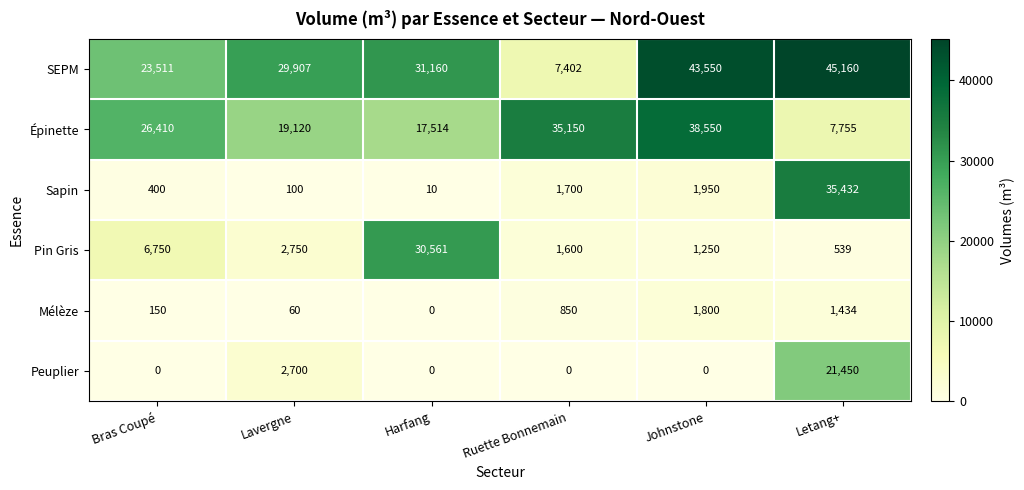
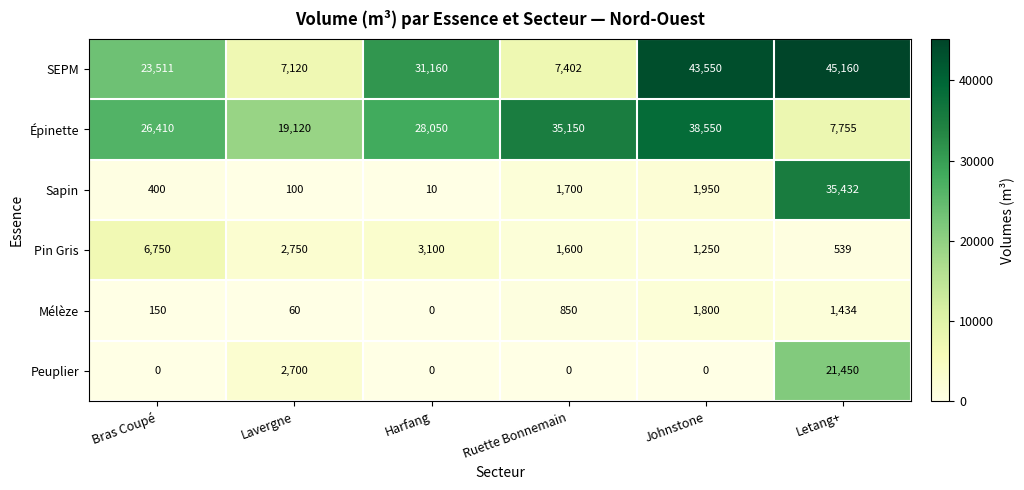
  {
    "SEPM": {
      "Bras Coupé": "23,511",
-     "Lavergne": "29,907",
+     "Lavergne": "7,120",
      "Harfang": "31,160",
      "Ruette Bonnemain": "7,402",
      "Johnstone": "43,550",
      "Letang+": "45,160"
    },
    "Épinette": {
      "Bras Coupé": "26,410",
      "Lavergne": "19,120",
-     "Harfang": "17,514",
+     "Harfang": "28,050",
      "Ruette Bonnemain": "35,150",
      "Johnstone": "38,550",
      "Letang+": "7,755"
    },
    "Sapin": {
      "Bras Coupé": "400",
      "Lavergne": "100",
      "Harfang": "10",
      "Ruette Bonnemain": "1,700",
      "Johnstone": "1,950",
      "Letang+": "35,432"
    },
    "Pin Gris": {
      "Bras Coupé": "6,750",
      "Lavergne": "2,750",
-     "Harfang": "30,561",
+     "Harfang": "3,100",
      "Ruette Bonnemain": "1,600",
      "Johnstone": "1,250",
      "Letang+": "539"
    },
    "Mélèze": {
      "Bras Coupé": "150",
      "Lavergne": "60",
      "Harfang": "0",
      "Ruette Bonnemain": "850",
      "Johnstone": "1,800",
      "Letang+": "1,434"
    },
    "Peuplier": {
      "Bras Coupé": "0",
      "Lavergne": "2,700",
      "Harfang": "0",
      "Ruette Bonnemain": "0",
      "Johnstone": "0",
      "Letang+": "21,450"
    }
  }
